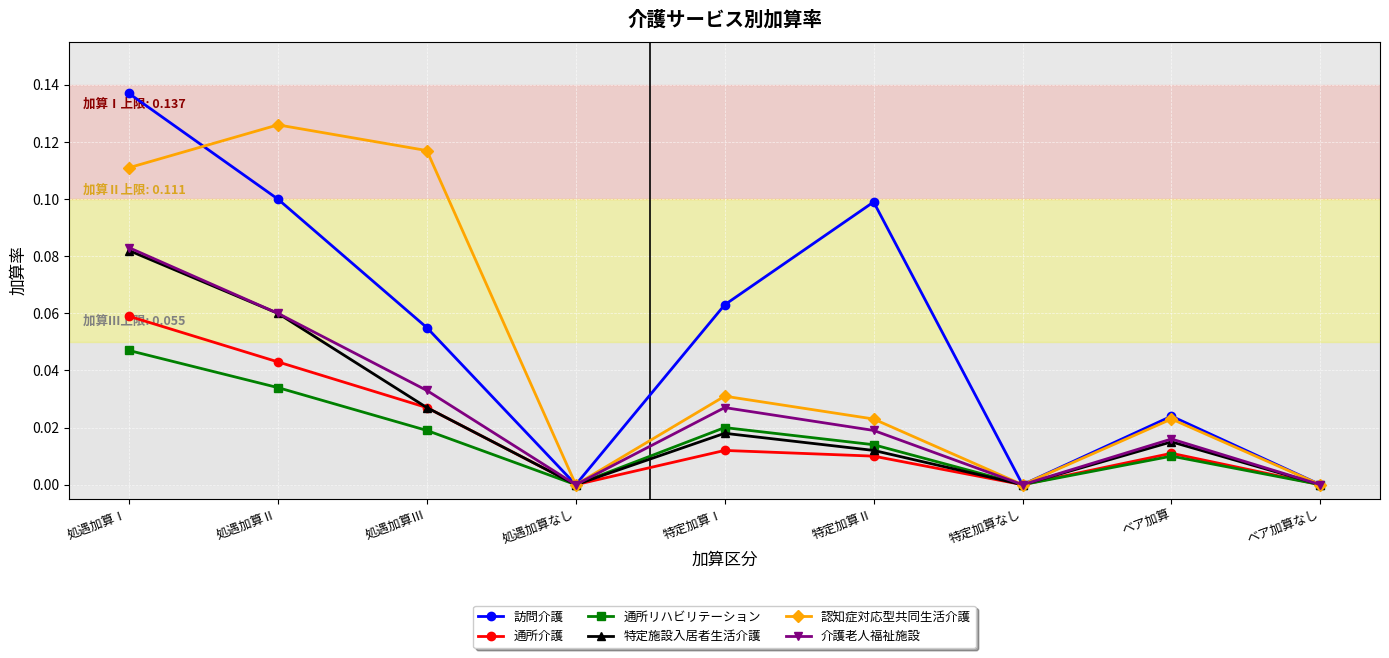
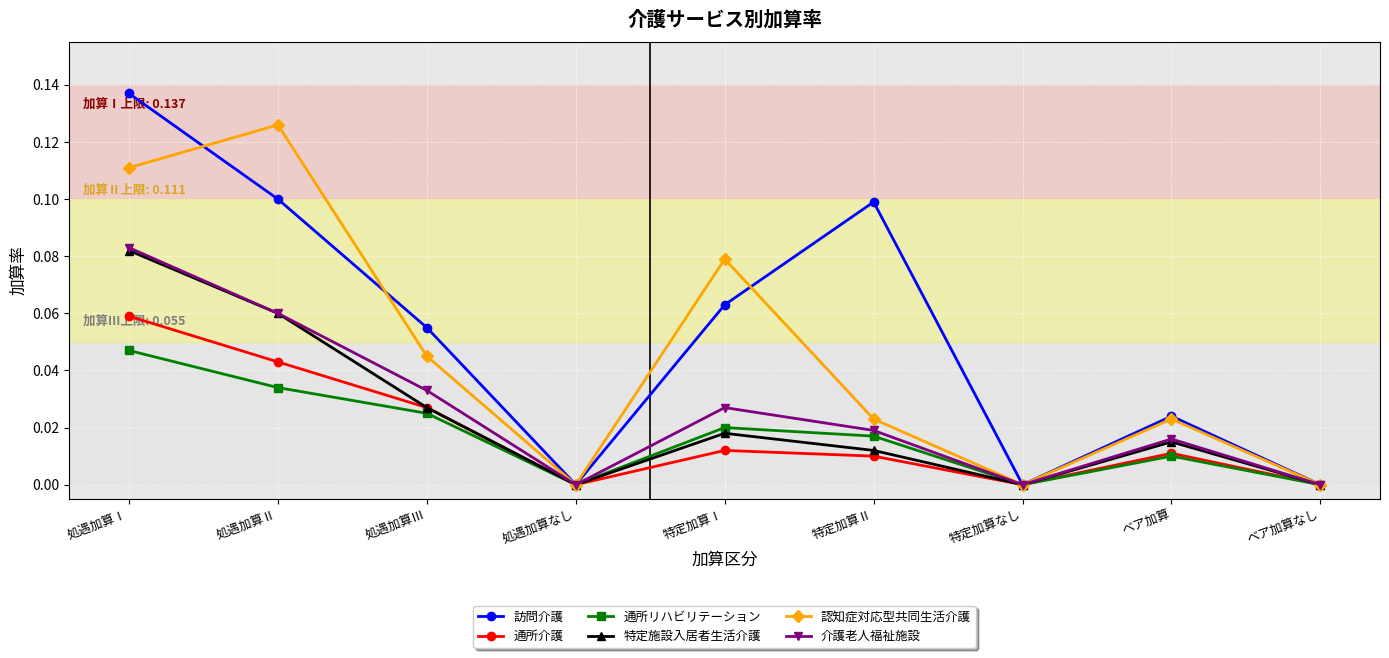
  {
    "訪問介護": {
      "処遇加算Ⅰ": 0.137
    },
    "通所介護": {
      "処遇加算Ⅱ": 0.043,
      "特定加算Ⅰ": 0.012,
      "特定加算Ⅱ": 0.010,
      "ベア加算": 0.011
    },
    "通所リハビリテーション": {
      "処遇加算Ⅰ": 0.047,
      "処遇加算Ⅱ": 0.034,
-     "処遇加算Ⅲ": 0.019,
+     "処遇加算Ⅲ": 0.025,
      "特定加算Ⅰ": 0.020,
-     "特定加算Ⅱ": 0.014,
+     "特定加算Ⅱ": 0.017,
      "ベア加算": 0.010
    },
    "特定施設入居者生活介護": {
      "処遇加算Ⅰ": 0.082,
      "特定加算Ⅰ": 0.018,
      "特定加算Ⅱ": 0.012,
      "ベア加算": 0.015
    },
    "認知症対応型共同生活介護": {
      "処遇加算Ⅱ": 0.126,
-     "処遇加算Ⅲ": 0.117,
-     "特定加算Ⅰ": 0.031,
+     "処遇加算Ⅲ": 0.045,
+     "特定加算Ⅰ": 0.079,
      "特定加算Ⅱ": 0.023,
      "ベア加算": 0.023
    },
    "介護老人福祉施設": {
      "処遇加算Ⅰ": 0.083,
      "処遇加算Ⅲ": 0.033,
      "特定加算Ⅰ": 0.027,
      "特定加算Ⅱ": 0.019,
      "ベア加算": 0.016
    }
  }
